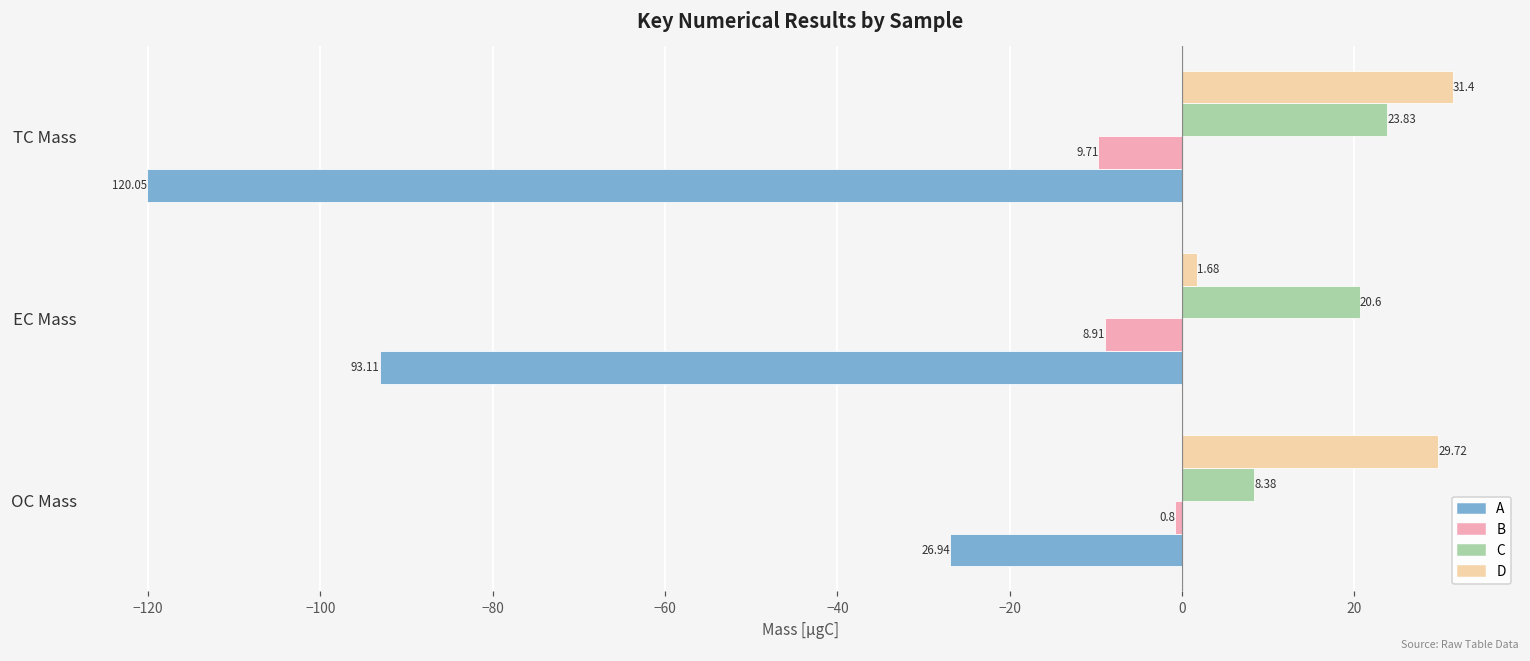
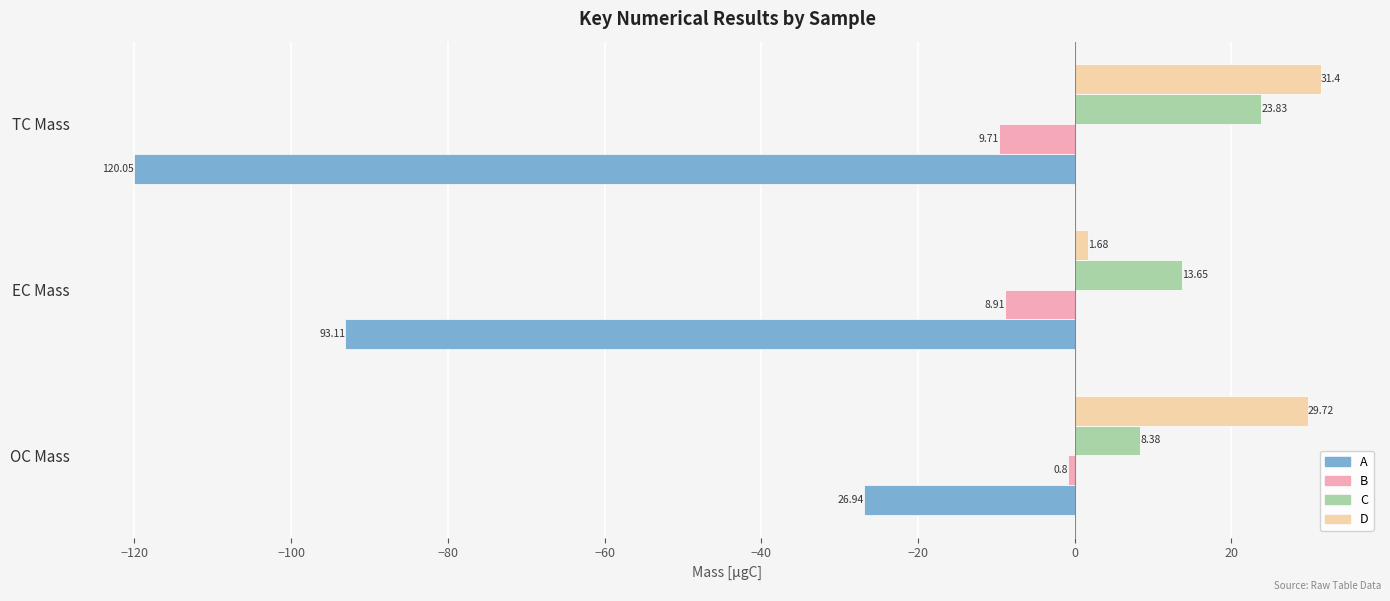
  {
    "C": {
      "TC Mass": 23.83,
-     "EC Mass": 20.6,
+     "EC Mass": 13.65,
      "OC Mass": 8.38
    }
  }
